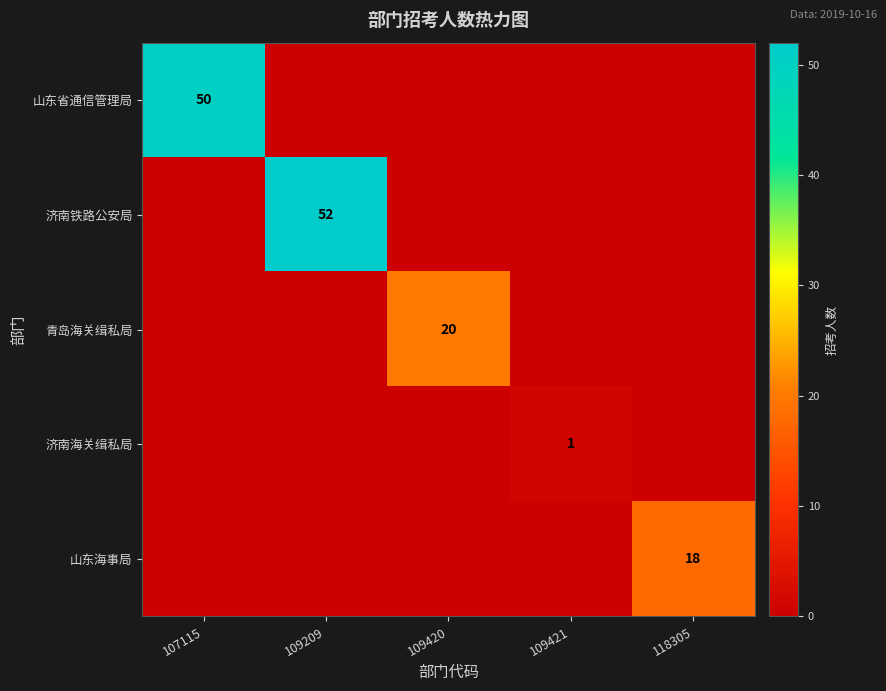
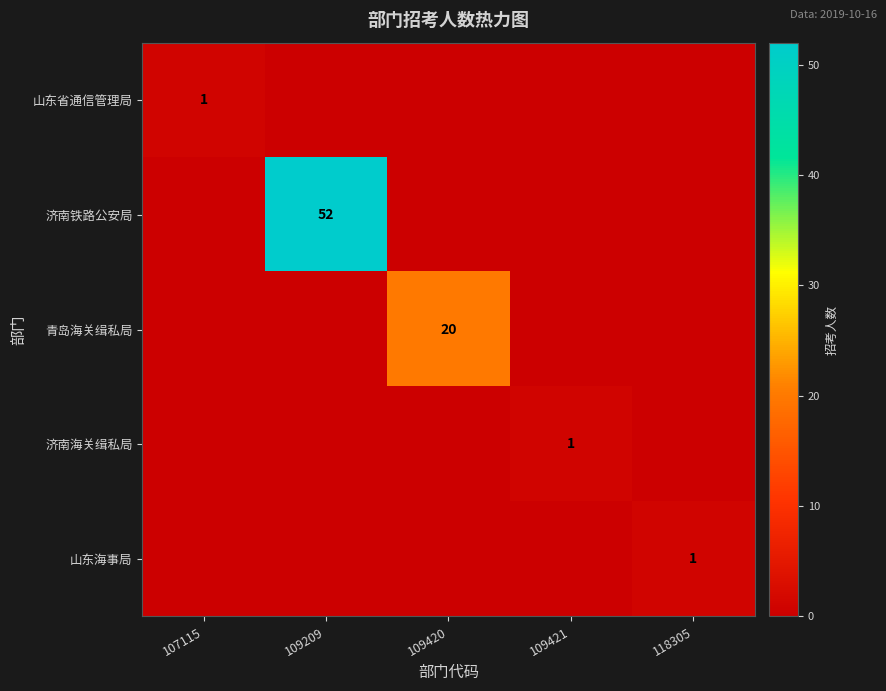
  {
    "山东省通信管理局": {
-     "107115": 50
+     "107115": 1
    },
    "济南铁路公安局": {
      "109209": 52
    },
    "青岛海关缉私局": {
      "109420": 20
    },
    "济南海关缉私局": {
      "109421": 1
    },
    "山东海事局": {
-     "118305": 18
+     "118305": 1
    }
  }
